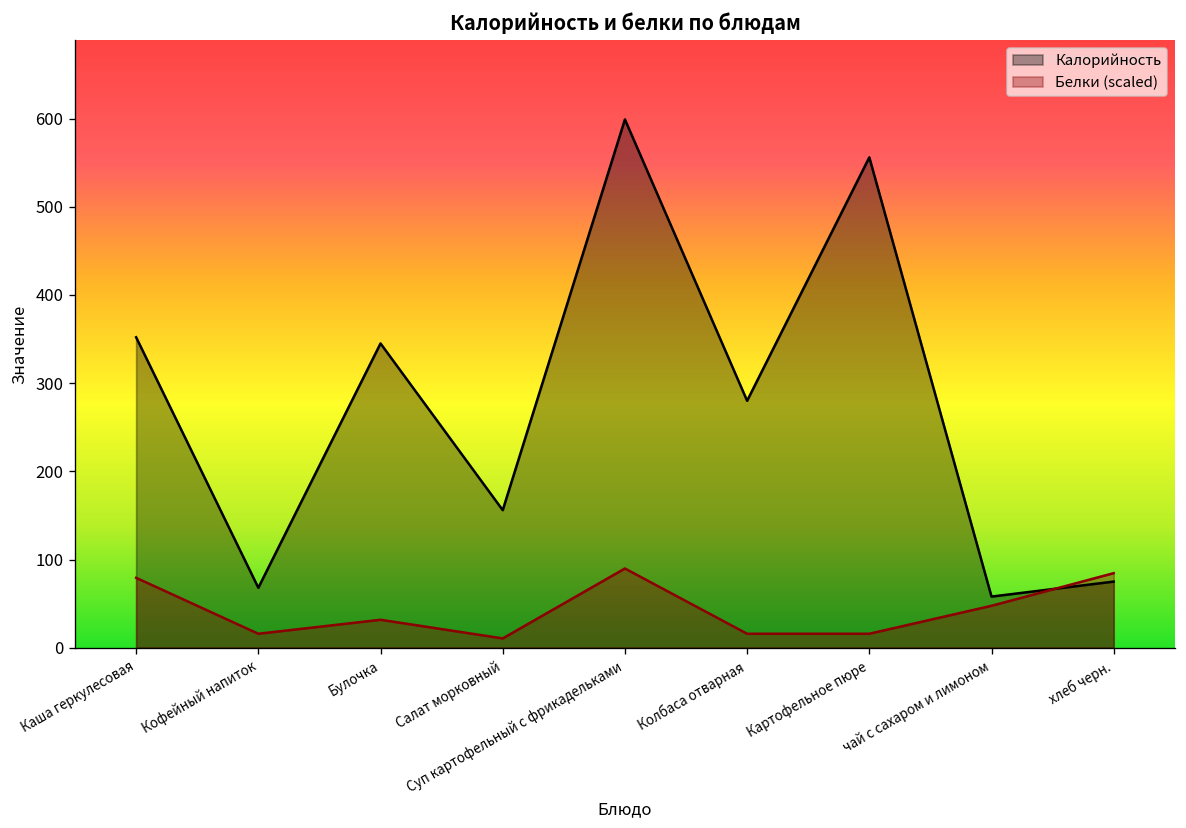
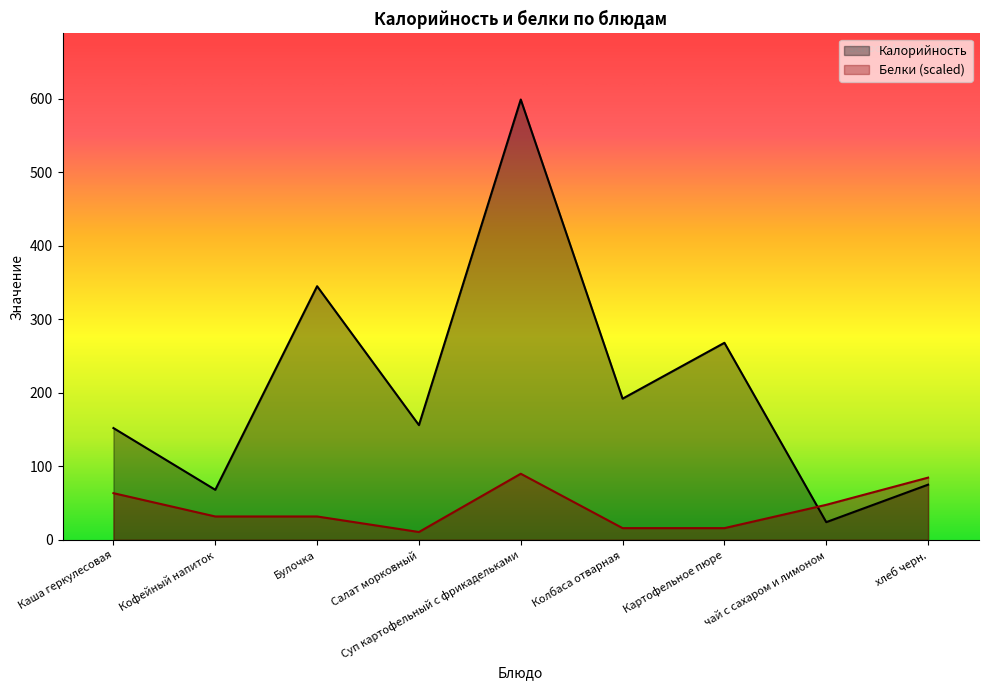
  {
    "Калорийность": {
-     "Каша геркулесовая": 350,
+     "Каша геркулесовая": 150,
      "Кофейный напиток": 70,
      "Булочка": 350,
      "Салат морковный": 160,
      "Суп картофельный с фрикадельками": 600,
-     "Колбаса отварная": 280,
-     "Картофельное пюре": 560,
-     "чай с сахаром и лимоном": 60,
+     "Колбаса отварная": 190,
+     "Картофельное пюре": 270,
+     "чай с сахаром и лимоном": 20,
      "хлеб черн.": 80
    },
    "Белки (scaled)": {
-     "Каша геркулесовая": 80,
-     "Кофейный напиток": 20,
+     "Каша геркулесовая": 60,
+     "Кофейный напиток": 30,
      "Булочка": 30,
      "Салат морковный": 10,
      "Суп картофельный с фрикадельками": 90,
      "Колбаса отварная": 20,
      "Картофельное пюре": 20,
      "чай с сахаром и лимоном": 50,
      "хлеб черн.": 80
    }
  }
